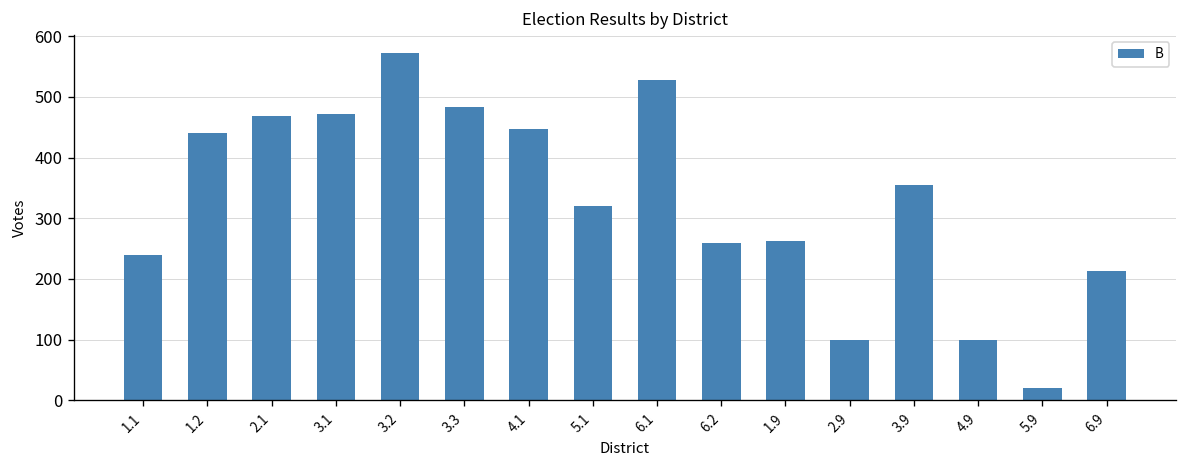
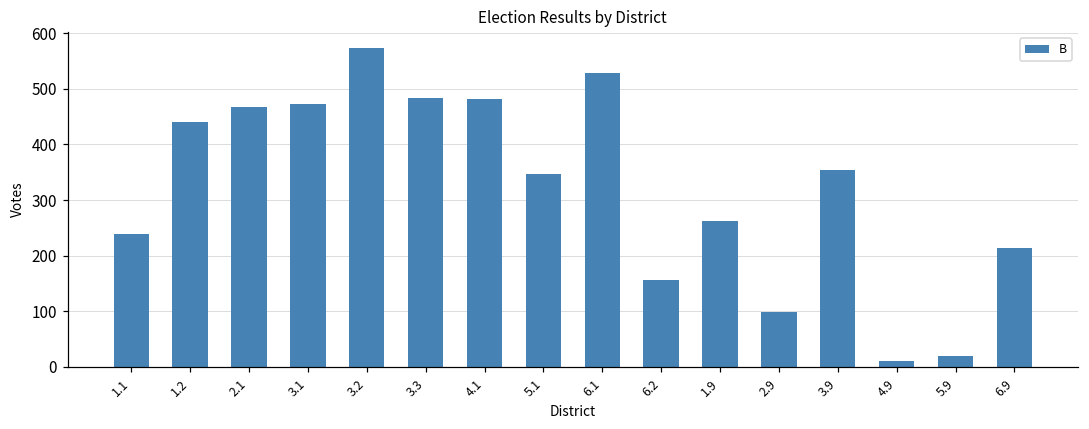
  {
    "1.1": 240,
    "1.2": 440,
    "2.1": 470,
    "3.1": 470,
    "3.2": 570,
    "3.3": 480,
-   "4.1": 450,
-   "5.1": 320,
+   "4.1": 480,
+   "5.1": 350,
    "6.1": 530,
-   "6.2": 260,
+   "6.2": 160,
    "1.9": 260,
    "2.9": 100,
    "3.9": 350,
-   "4.9": 100,
+   "4.9": 10,
    "5.9": 20,
    "6.9": 210
  }
